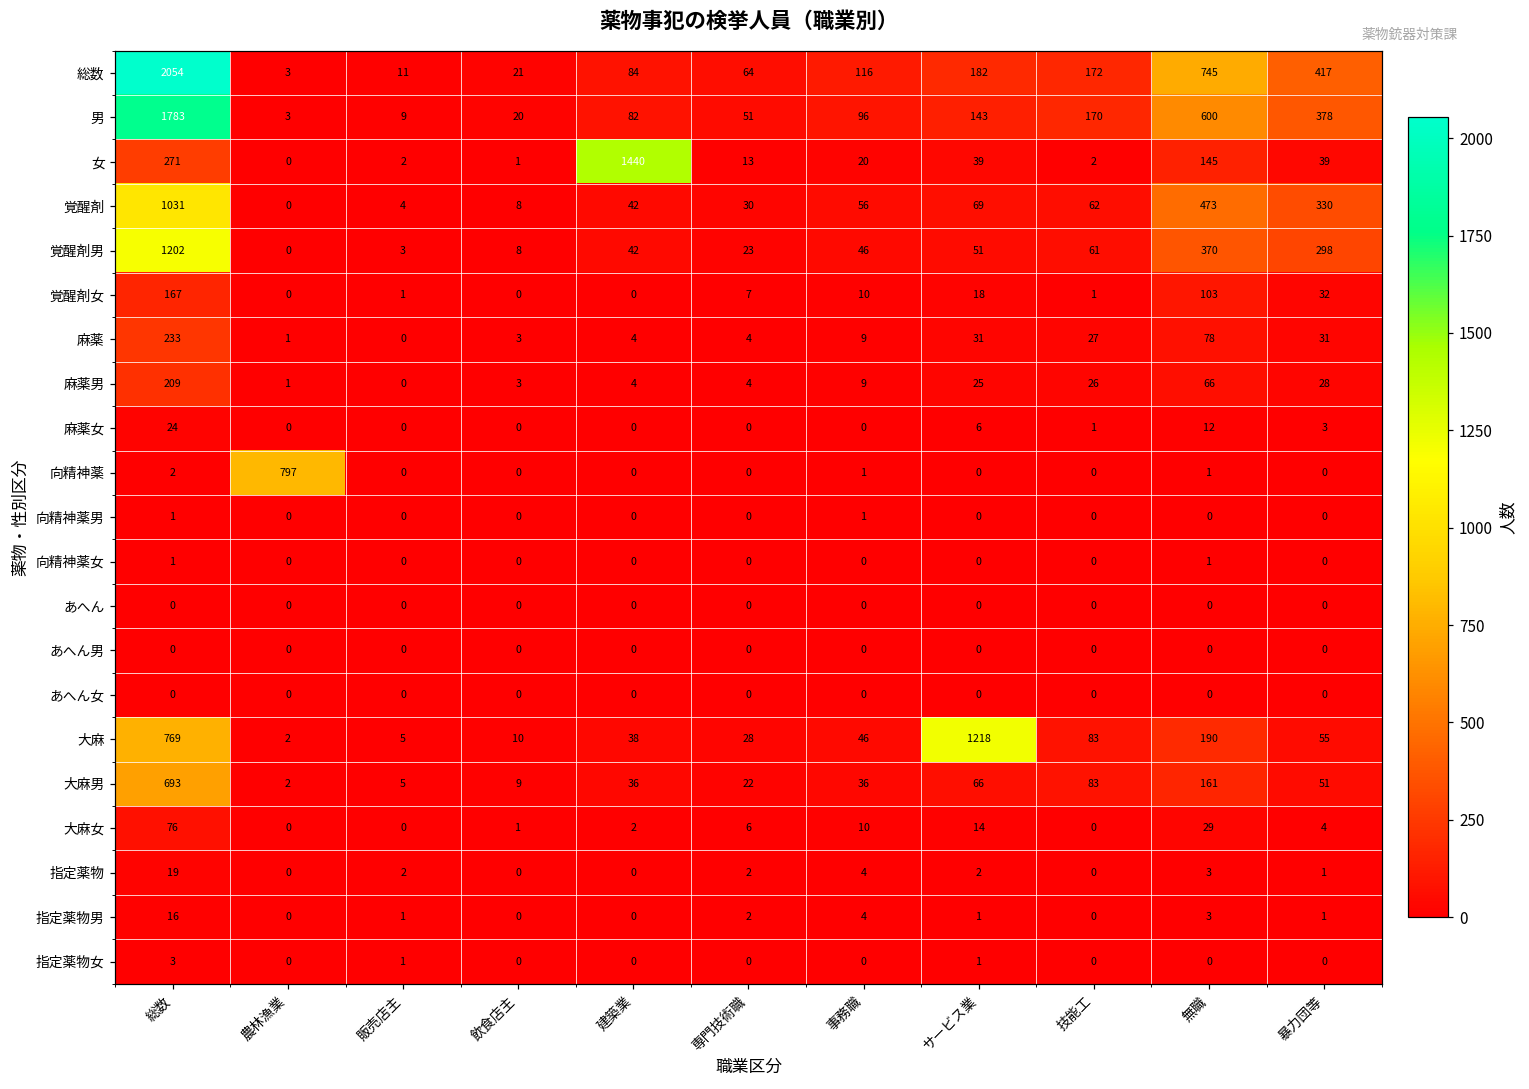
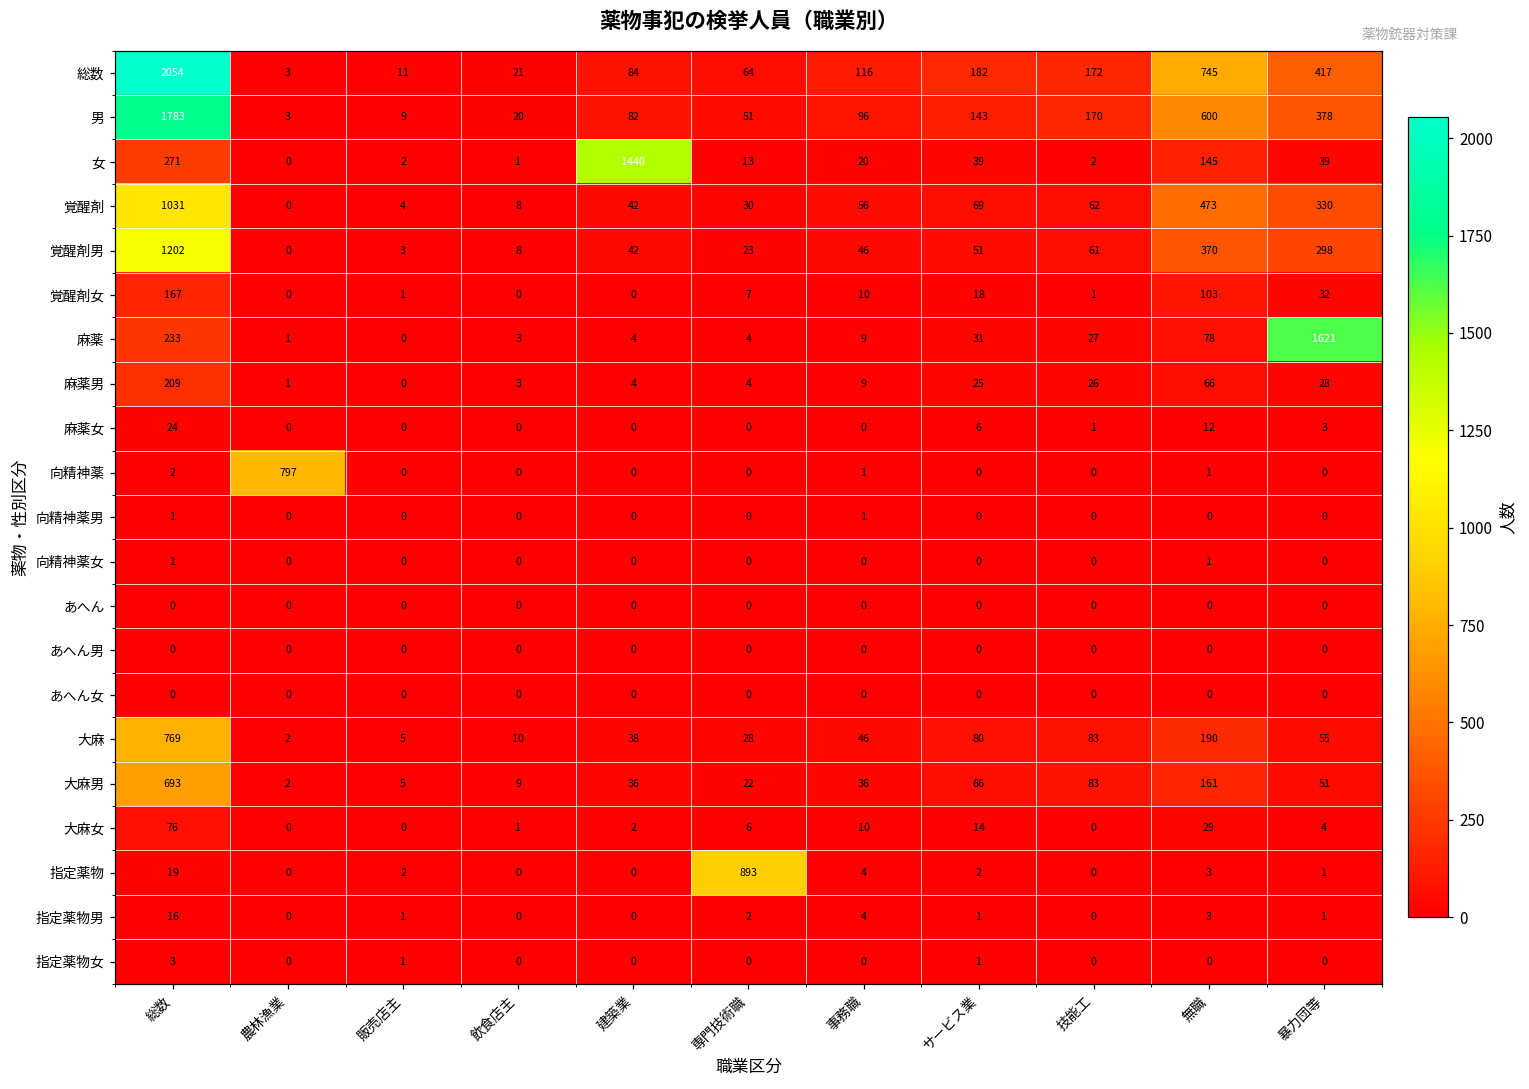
  {
    "麻薬": {
      "総数": 233,
      "農林漁業": 1,
      "販売店主": 0,
      "飲食店主": 3,
      "建築業": 4,
      "専門技術職": 4,
      "事務職": 9,
      "サービス業": 31,
      "技能工": 27,
      "無職": 78,
-     "暴力団等": 31
+     "暴力団等": 1621
    },
    "大麻": {
      "総数": 769,
      "農林漁業": 2,
      "販売店主": 5,
      "飲食店主": 10,
      "建築業": 38,
      "専門技術職": 28,
      "事務職": 46,
-     "サービス業": 1218,
+     "サービス業": 80,
      "技能工": 83,
      "無職": 190,
      "暴力団等": 55
    },
    "指定薬物": {
      "総数": 19,
      "農林漁業": 0,
      "販売店主": 2,
      "飲食店主": 0,
      "建築業": 0,
-     "専門技術職": 2,
+     "専門技術職": 893,
      "事務職": 4,
      "サービス業": 2,
      "技能工": 0,
      "無職": 3,
      "暴力団等": 1
    }
  }
